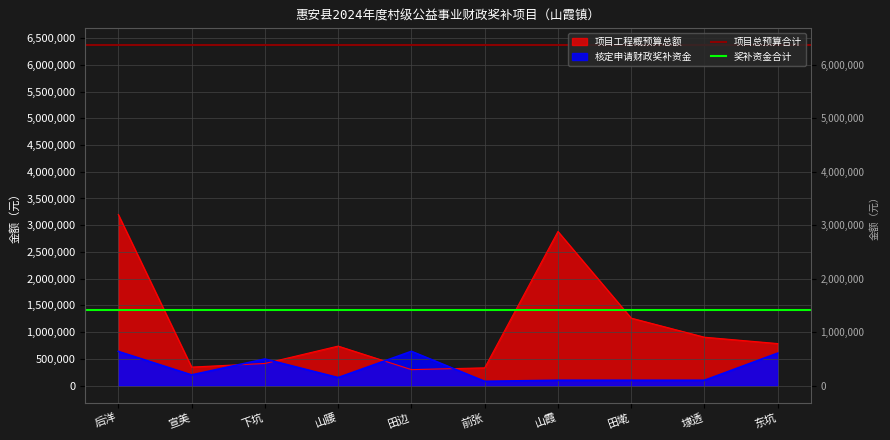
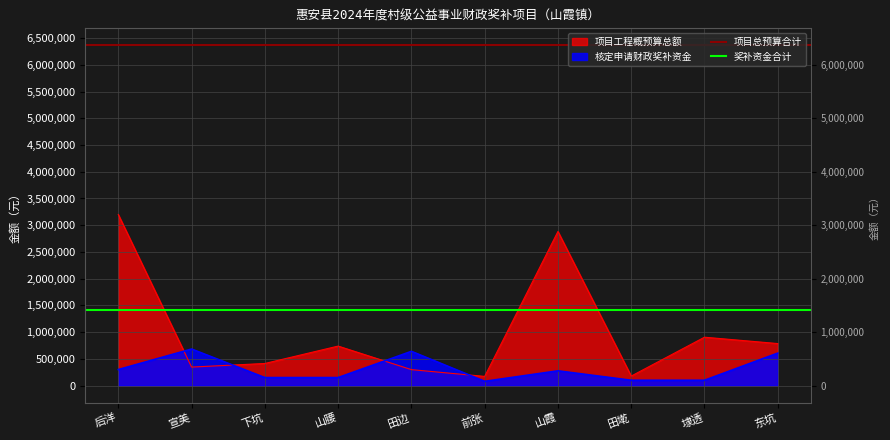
  {
    "项目工程概预算总额": {
      "后洋": "3,200,000",
      "宣美": "300,000",
      "下坑": "400,000",
      "山腰": "700,000",
      "田边": "300,000",
-     "前张": "300,000",
+     "前张": "200,000",
      "山霞": "2,900,000",
-     "田墘": "1,300,000",
+     "田墘": "200,000",
      "埭透": "900,000",
      "东坑": "800,000"
    },
    "核定申请财政奖补资金": {
-     "后洋": "600,000",
-     "宣美": "200,000",
-     "下坑": "500,000",
+     "后洋": "300,000",
+     "宣美": "700,000",
+     "下坑": "200,000",
      "山腰": "200,000",
      "田边": "600,000",
      "前张": "100,000",
-     "山霞": "100,000",
+     "山霞": "300,000",
      "田墘": "100,000",
      "埭透": "100,000",
      "东坑": "600,000"
    }
  }
